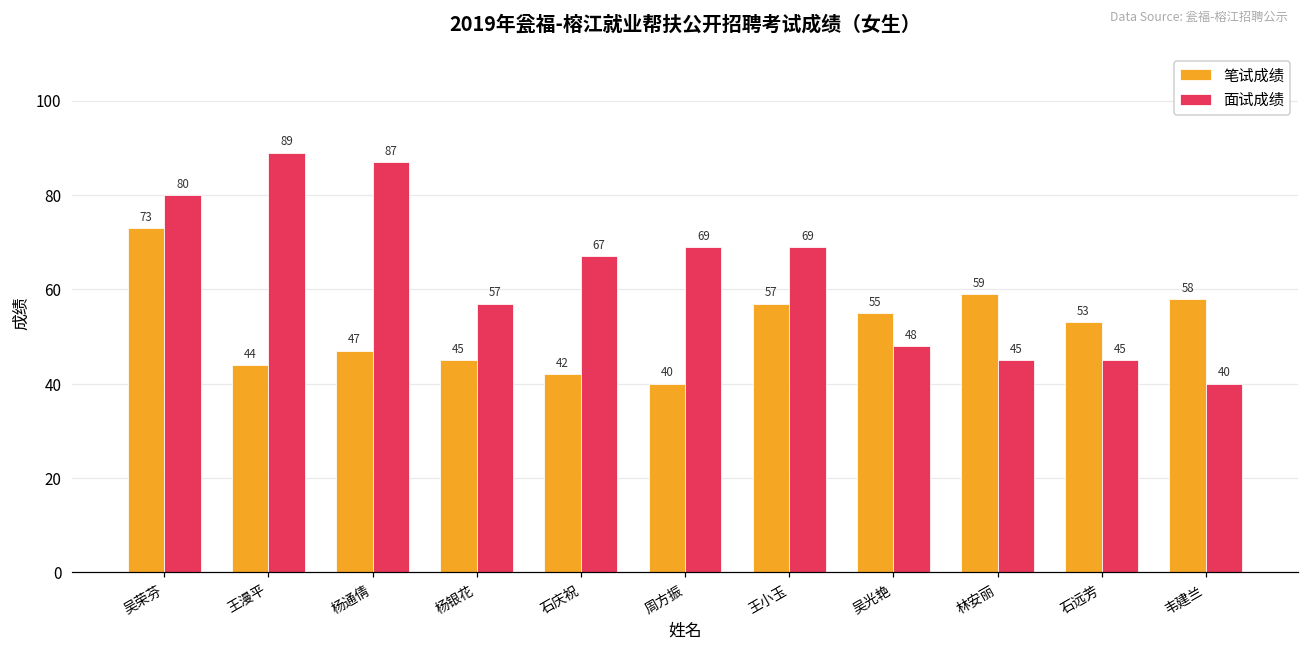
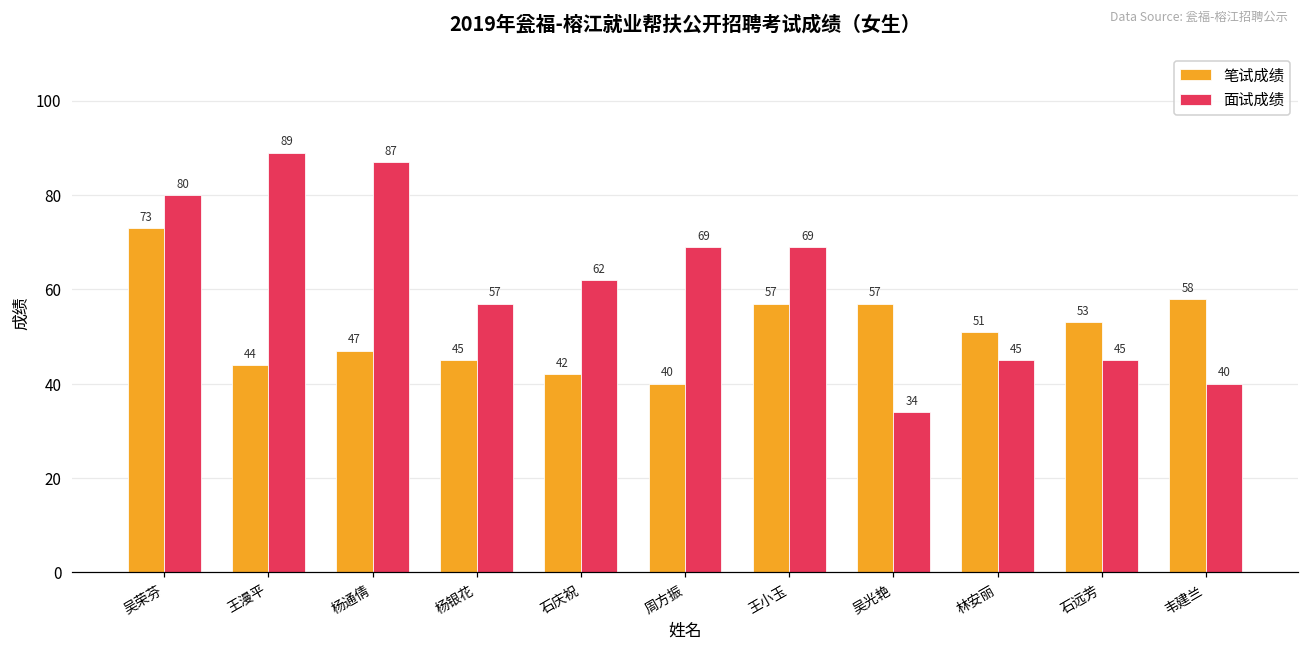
  {
    "笔试成绩": {
      "吴荣芬": 73,
      "王漫平": 44,
      "杨通倩": 47,
      "杨银花": 45,
      "石庆祝": 42,
      "周方振": 40,
      "王小玉": 57,
-     "吴光艳": 55,
-     "林安丽": 59,
+     "吴光艳": 57,
+     "林安丽": 51,
      "石远芳": 53,
      "韦建兰": 58
    },
    "面试成绩": {
      "吴荣芬": 80,
      "王漫平": 89,
      "杨通倩": 87,
      "杨银花": 57,
-     "石庆祝": 67,
+     "石庆祝": 62,
      "周方振": 69,
      "王小玉": 69,
-     "吴光艳": 48,
+     "吴光艳": 34,
      "林安丽": 45,
      "石远芳": 45,
      "韦建兰": 40
    }
  }
